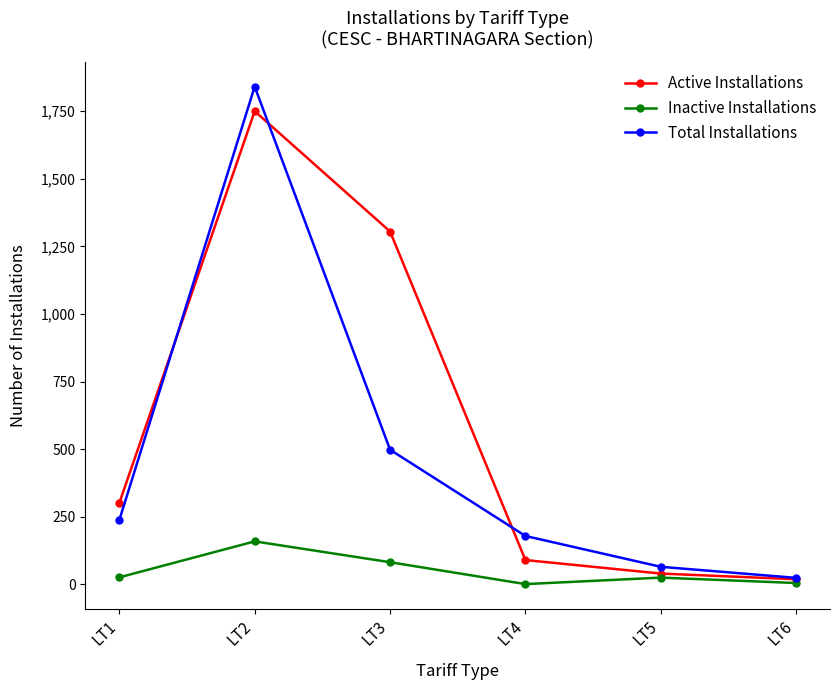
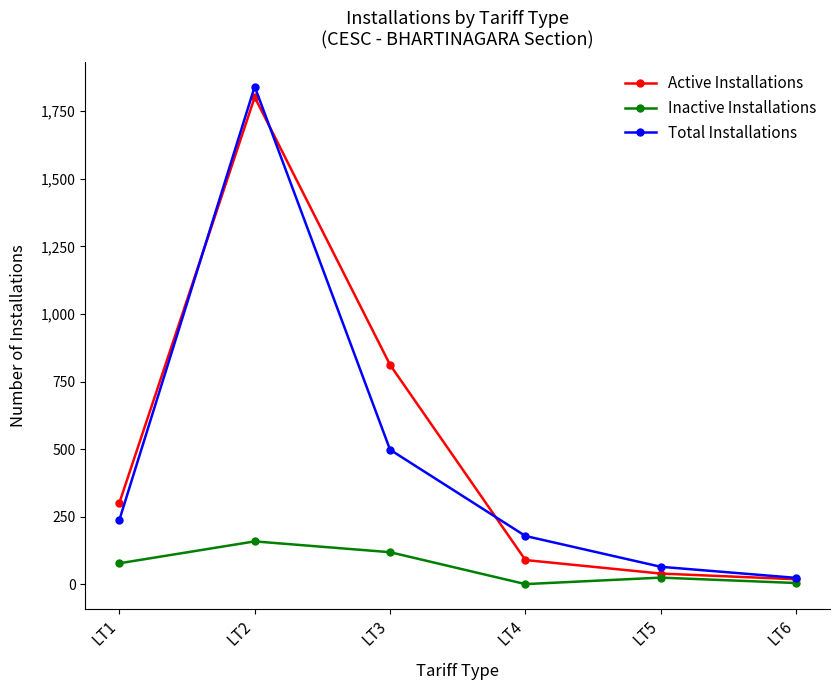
  {
    "Active Installations": {
      "LT1": "300",
-     "LT2": "1,750",
-     "LT3": "1,310",
+     "LT2": "1,800",
+     "LT3": "810",
      "LT4": "90",
      "LT5": "40"
    },
    "Inactive Installations": {
-     "LT1": "30",
+     "LT1": "80",
      "LT2": "160",
-     "LT3": "80",
+     "LT3": "120",
      "LT4": "0",
      "LT5": "30",
      "LT6": "10"
    },
    "Total Installations": {
      "LT1": "240",
      "LT2": "1,840",
      "LT3": "500",
      "LT4": "180",
      "LT5": "70"
    }
  }
